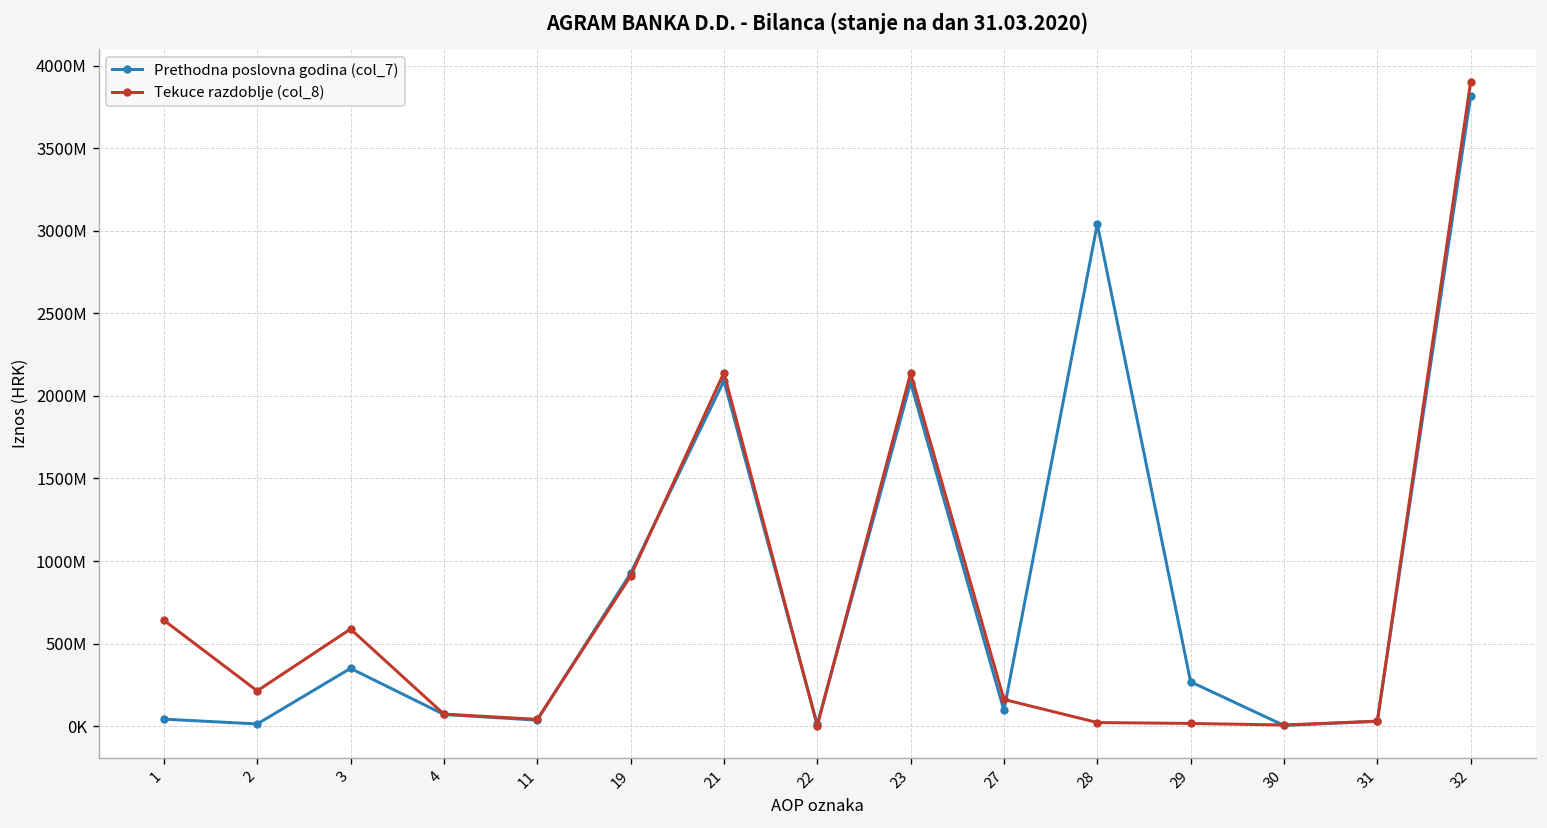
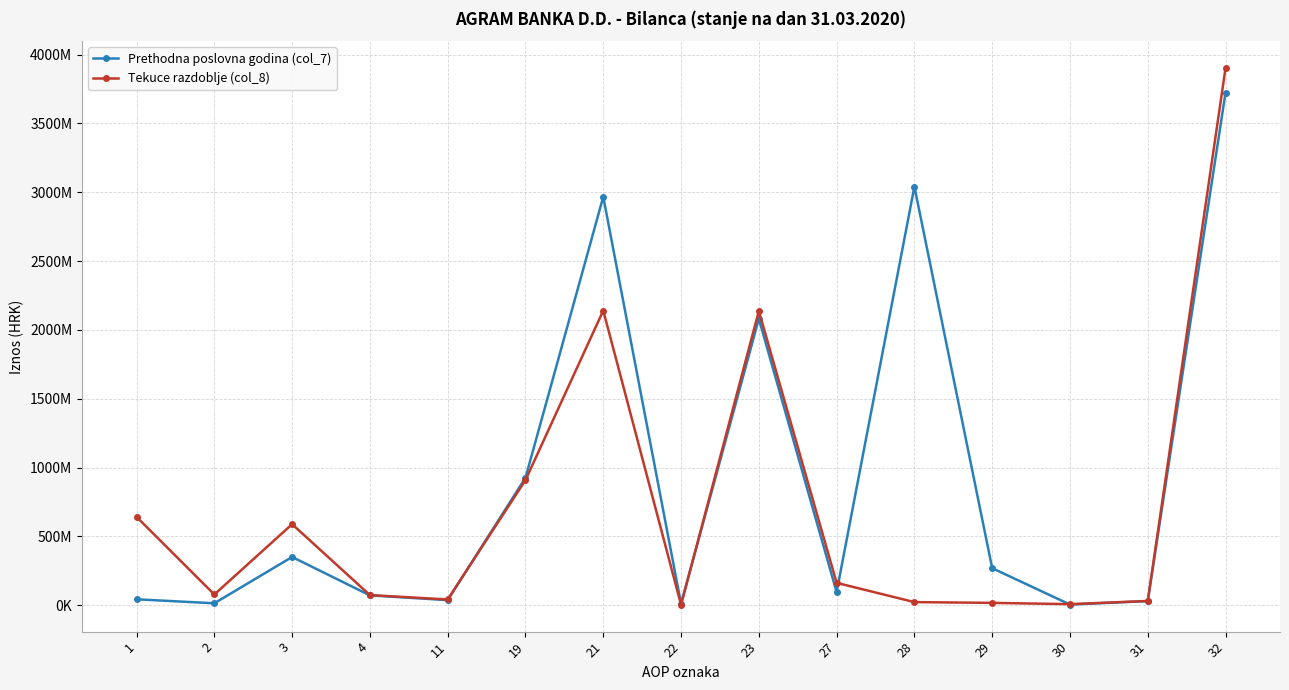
  {
    "Prethodna poslovna godina (col_7)": {
      "1": 40000000,
      "2": 10000000,
      "3": 350000000,
-     "21": 2090000000,
+     "21": 2970000000,
      "23": 2080000000,
      "27": 100000000,
      "28": 3040000000,
      "29": 270000000,
-     "32": 3810000000
+     "32": 3720000000
    },
    "Tekuce razdoblje (col_8)": {
      "1": 640000000,
-     "2": 210000000,
+     "2": 80000000,
      "3": 590000000,
      "21": 2140000000,
      "23": 2140000000,
      "27": 160000000,
      "28": 20000000,
      "29": 20000000,
      "32": 3900000000
    }
  }
